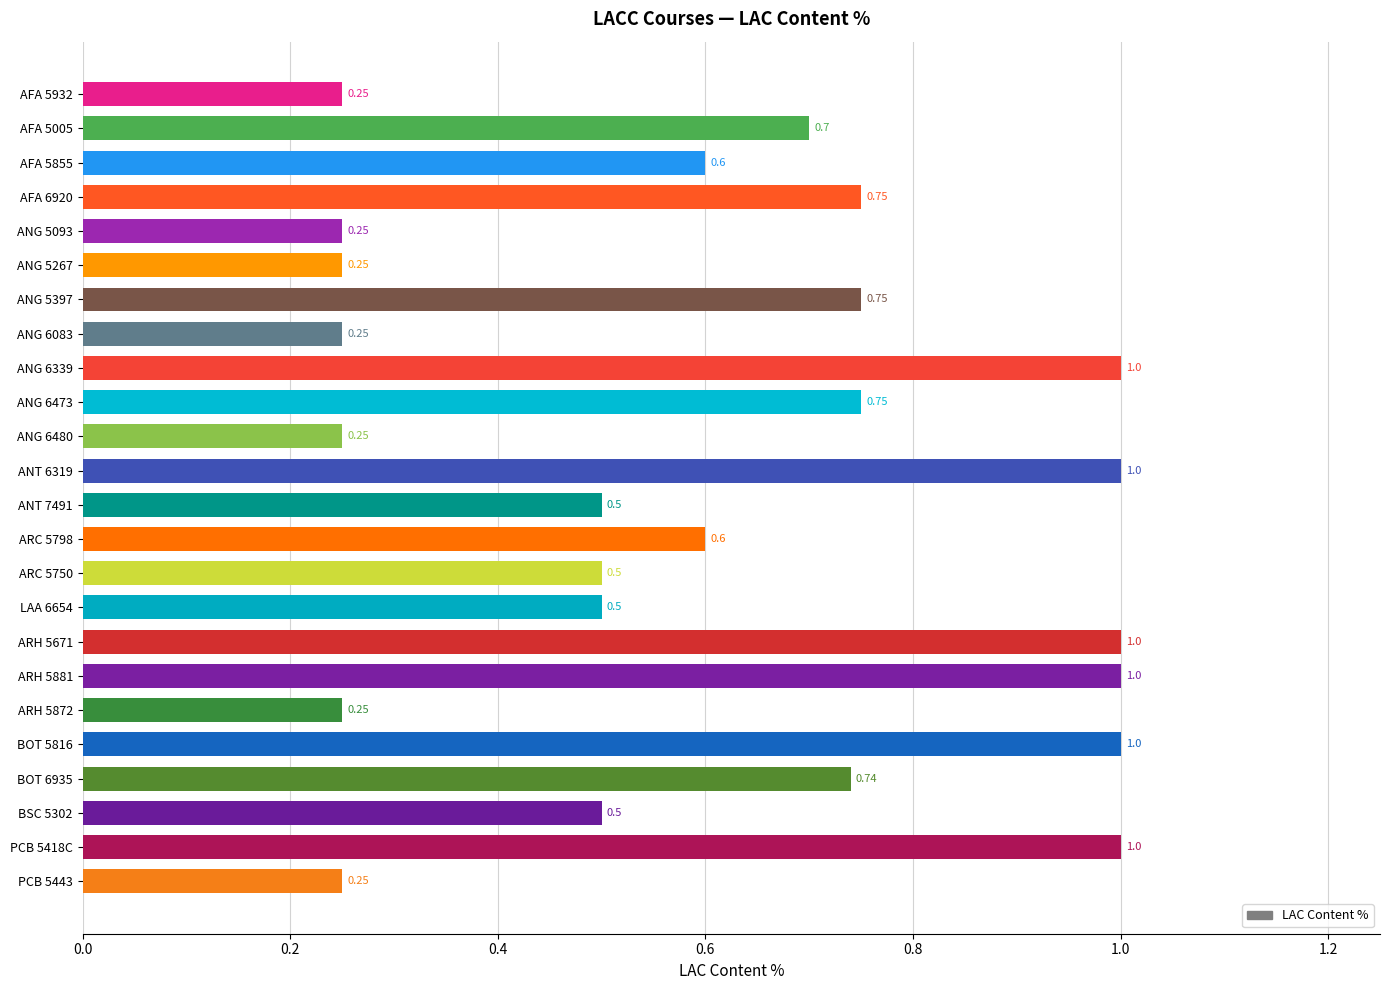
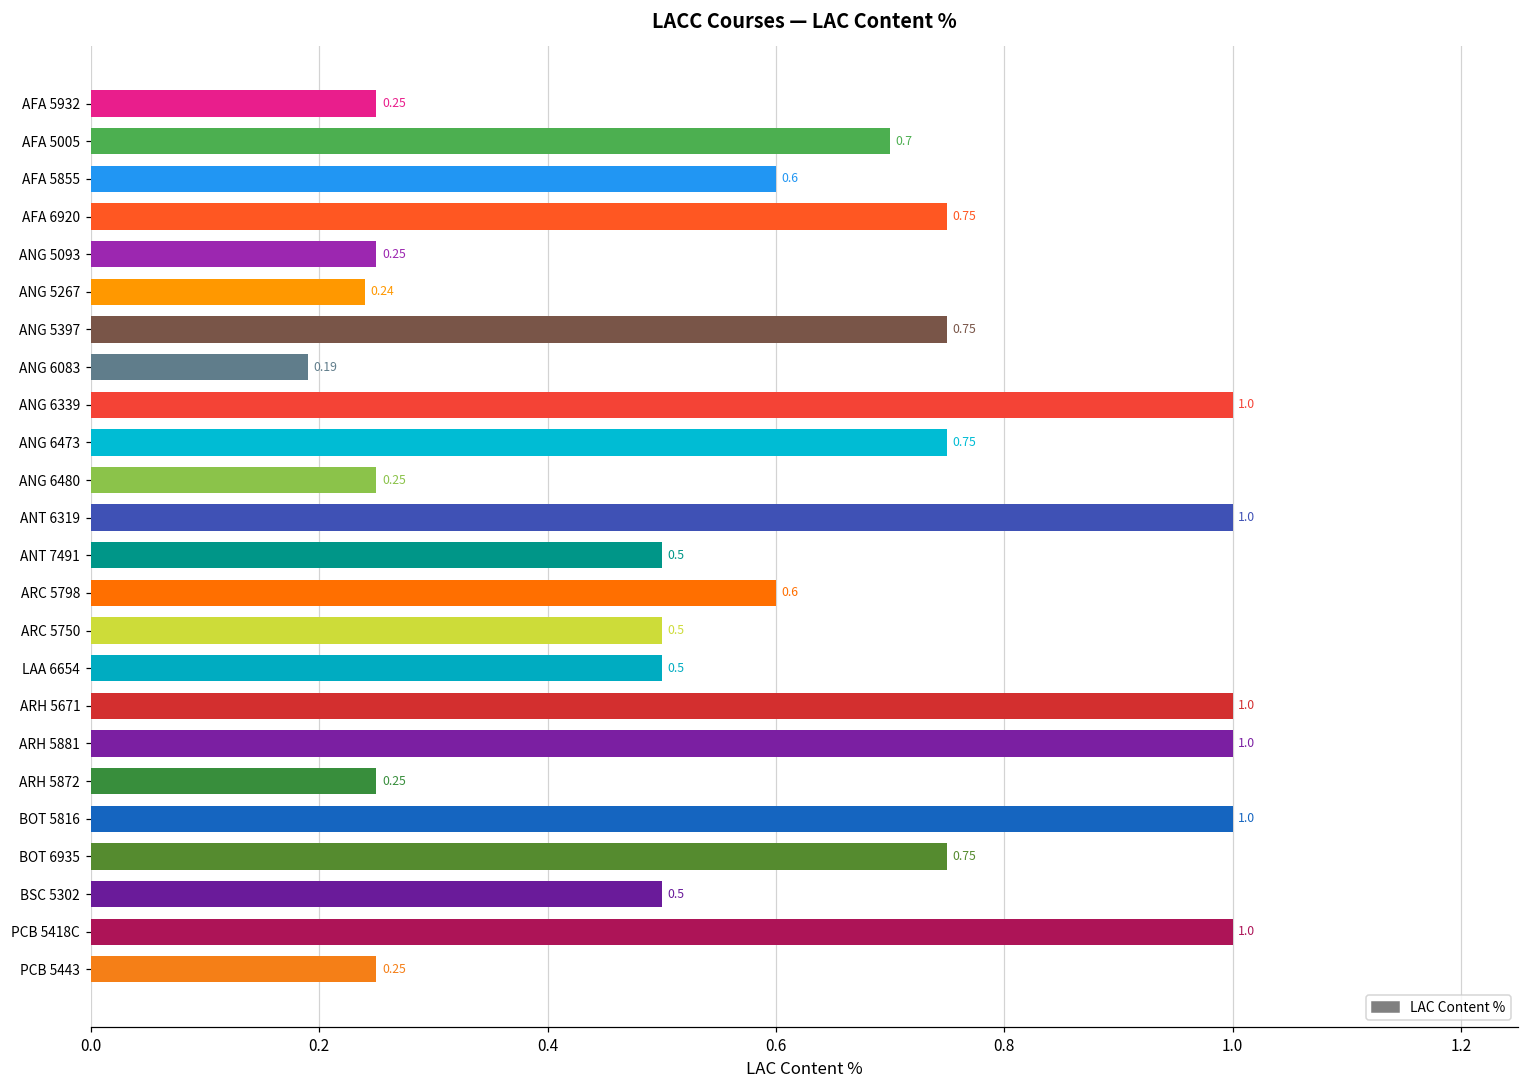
  {
    "AFA 5932": 0.25,
    "AFA 5005": 0.7,
    "AFA 5855": 0.6,
    "AFA 6920": 0.75,
    "ANG 5093": 0.25,
-   "ANG 5267": 0.25,
+   "ANG 5267": 0.24,
    "ANG 5397": 0.75,
-   "ANG 6083": 0.25,
+   "ANG 6083": 0.19,
    "ANG 6339": 1.0,
    "ANG 6473": 0.75,
    "ANG 6480": 0.25,
    "ANT 6319": 1.0,
    "ANT 7491": 0.5,
    "ARC 5798": 0.6,
    "ARC 5750": 0.5,
    "LAA 6654": 0.5,
    "ARH 5671": 1.0,
    "ARH 5881": 1.0,
    "ARH 5872": 0.25,
    "BOT 5816": 1.0,
-   "BOT 6935": 0.74,
+   "BOT 6935": 0.75,
    "BSC 5302": 0.5,
    "PCB 5418C": 1.0,
    "PCB 5443": 0.25
  }
